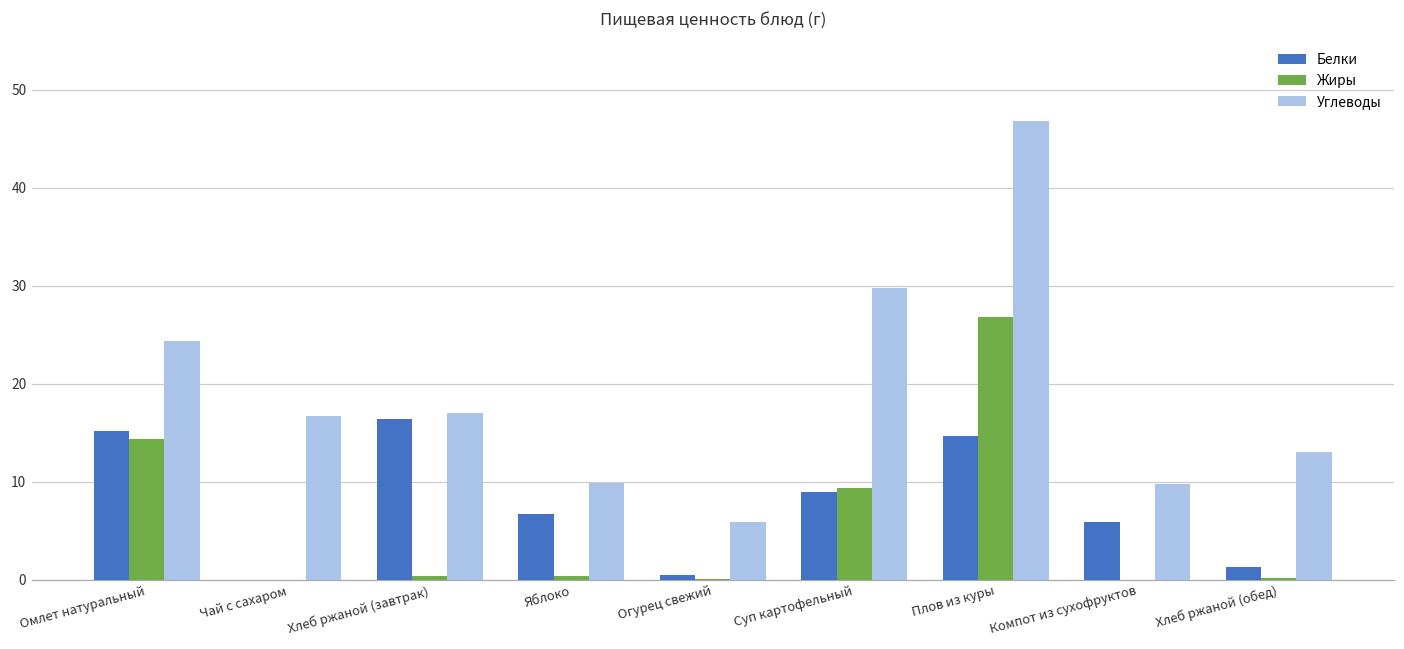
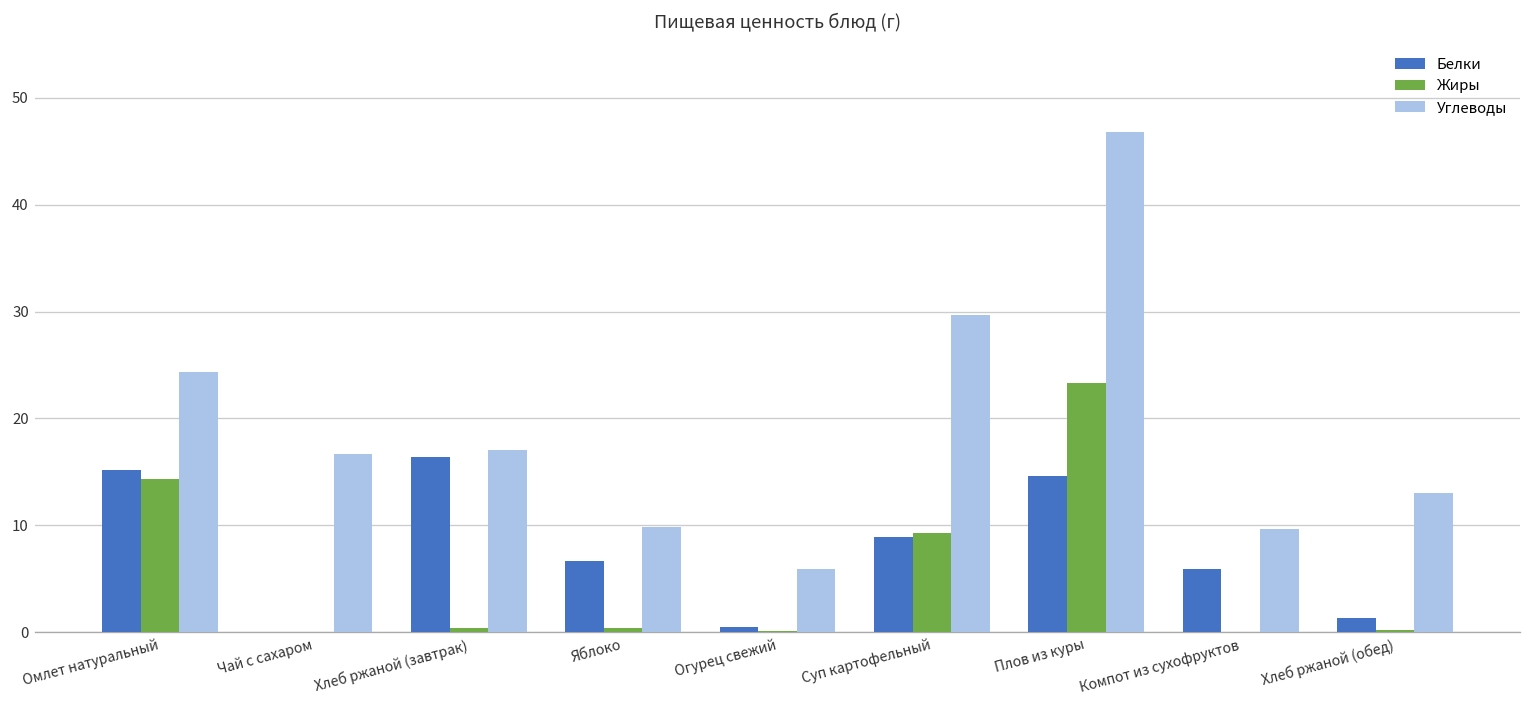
  {
    "Белки": {
      "Омлет натуральный": 15,
      "Чай с сахаром": 0,
      "Хлеб ржаной (завтрак)": 16,
      "Яблоко": 7,
      "Огурец свежий": 1,
      "Суп картофельный": 9,
      "Плов из куры": 15,
      "Компот из сухофруктов": 6,
      "Хлеб ржаной (обед)": 1
    },
    "Жиры": {
      "Омлет натуральный": 14,
      "Чай с сахаром": 0,
      "Хлеб ржаной (завтрак)": 0,
      "Яблоко": 0,
      "Суп картофельный": 9,
-     "Плов из куры": 27,
+     "Плов из куры": 23,
      "Компот из сухофруктов": 0
    },
    "Углеводы": {
      "Омлет натуральный": 24,
      "Чай с сахаром": 17,
      "Хлеб ржаной (завтрак)": 17,
      "Яблоко": 10,
      "Огурец свежий": 6,
      "Суп картофельный": 30,
      "Плов из куры": 47,
      "Компот из сухофруктов": 10,
      "Хлеб ржаной (обед)": 13
    }
  }
